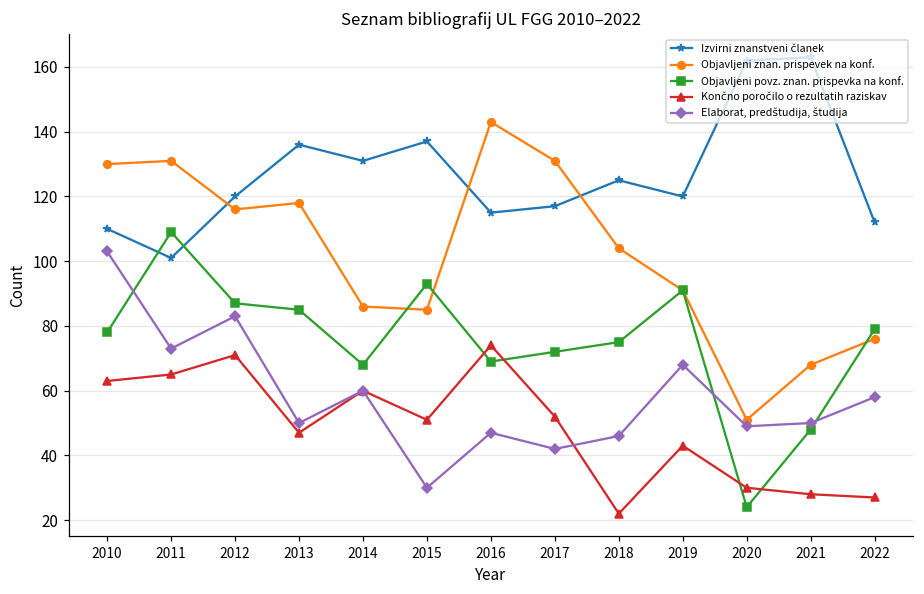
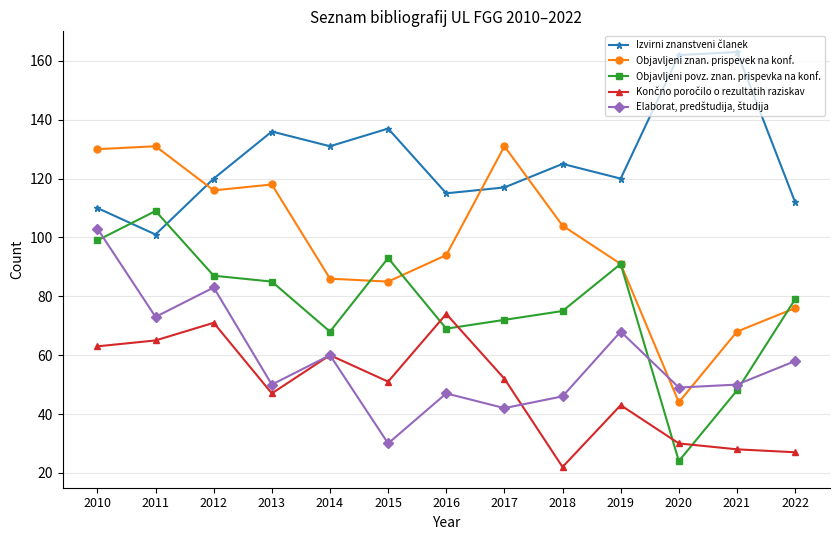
  {
    "Izvirni znanstveni članek": {
      "2010": 110,
      "2011": 101,
      "2012": 120,
      "2013": 136,
      "2014": 131,
      "2015": 137,
      "2016": 115,
      "2017": 117,
      "2018": 125,
      "2019": 120,
      "2022": 112
    },
    "Objavljeni znan. prispevek na konf.": {
      "2010": 130,
      "2011": 131,
      "2012": 116,
      "2013": 118,
      "2014": 86,
      "2015": 85,
-     "2016": 143,
+     "2016": 94,
      "2017": 131,
      "2018": 104,
-     "2020": 51,
+     "2020": 44,
      "2021": 68,
      "2022": 76
    },
    "Objavljeni povz. znan. prispevka na konf.": {
-     "2010": 78,
+     "2010": 99,
      "2011": 109,
      "2012": 87,
      "2013": 85,
      "2014": 68,
      "2015": 93,
      "2016": 69,
      "2017": 72,
      "2018": 75,
      "2020": 24,
      "2021": 48,
      "2022": 79
    },
    "Končno poročilo o rezultatih raziskav": {
      "2010": 63,
      "2011": 65,
      "2012": 71,
      "2013": 47,
      "2015": 51,
      "2016": 74,
      "2017": 52,
      "2018": 22,
      "2019": 43,
      "2020": 30,
      "2021": 28,
      "2022": 27
    },
    "Elaborat, predštudija, študija": {
      "2010": 103,
      "2011": 73,
      "2012": 83,
      "2013": 50,
      "2015": 30,
      "2016": 47,
      "2017": 42,
      "2018": 46,
      "2019": 68,
      "2020": 49,
      "2021": 50,
      "2022": 58
    }
  }
